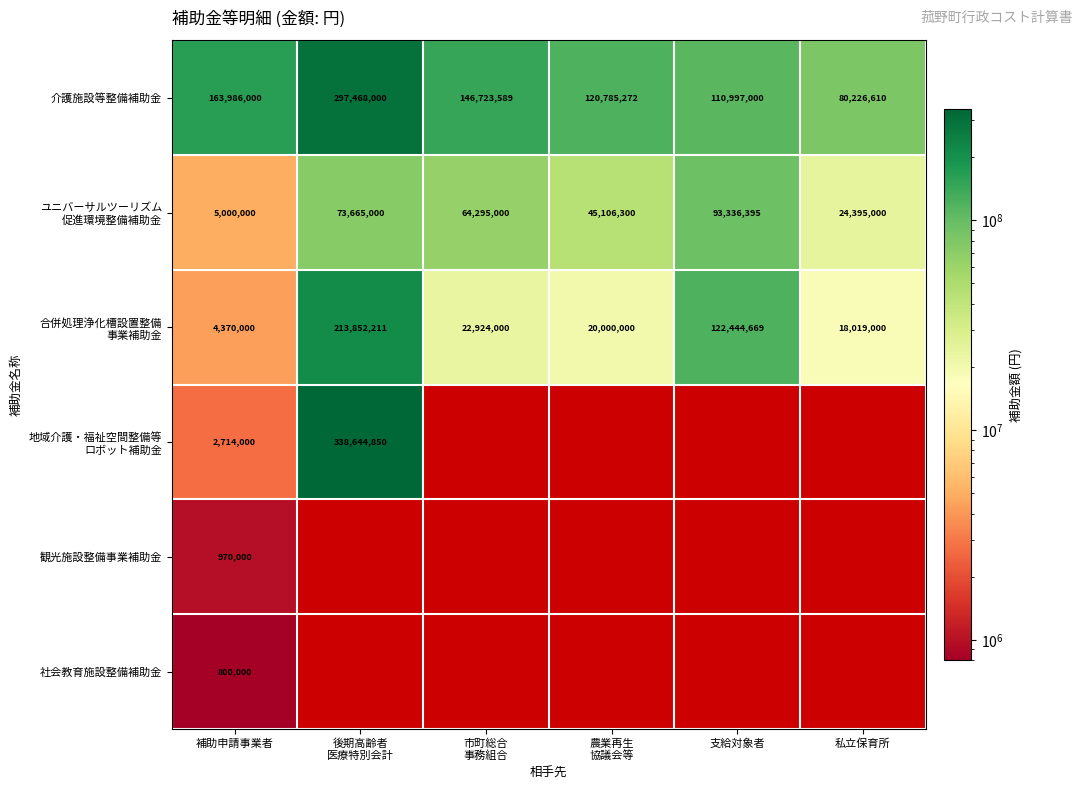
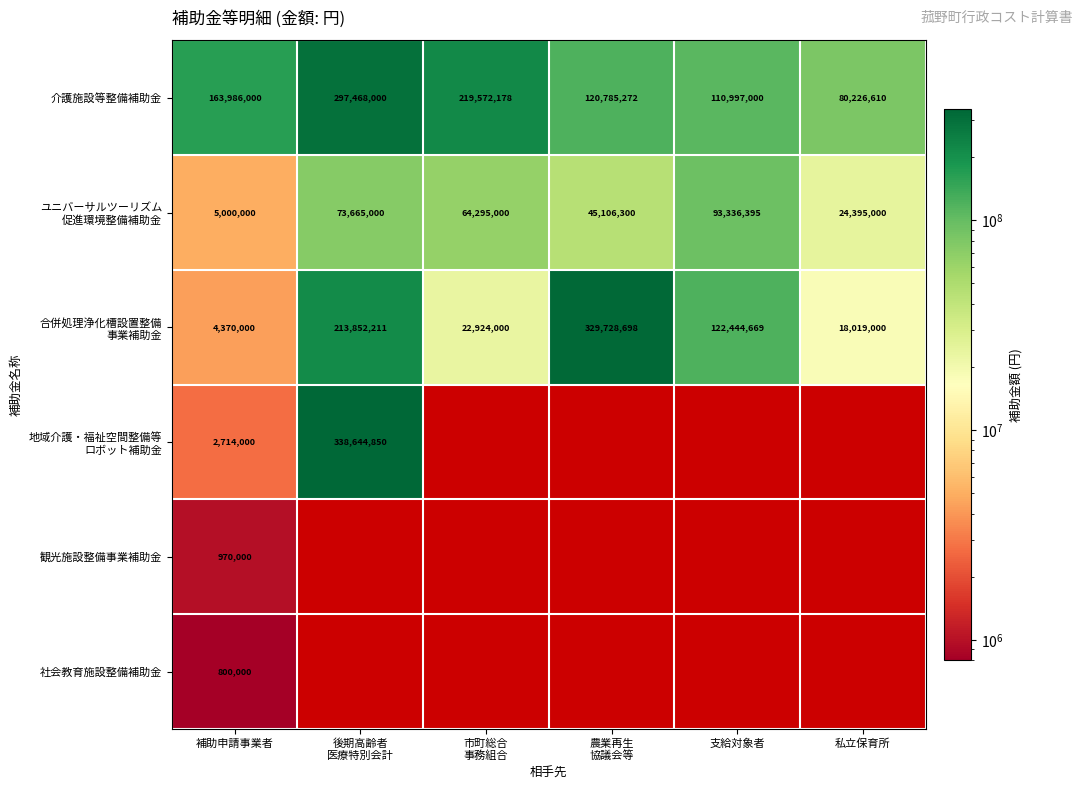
  {
    "介護施設等整備補助金": {
      "補助申請事業者": "163,986,000",
      "後期高齢者 医療特別会計": "297,468,000",
-     "市町総合 事務組合": "146,723,589",
+     "市町総合 事務組合": "219,572,178",
      "農業再生 協議会等": "120,785,272",
      "支給対象者": "110,997,000",
      "私立保育所": "80,226,610"
    },
    "ユニバーサルツーリズム 促進環境整備補助金": {
      "補助申請事業者": "5,000,000",
      "後期高齢者 医療特別会計": "73,665,000",
      "市町総合 事務組合": "64,295,000",
      "農業再生 協議会等": "45,106,300",
      "支給対象者": "93,336,395",
      "私立保育所": "24,395,000"
    },
    "合併処理浄化槽設置整備 事業補助金": {
      "補助申請事業者": "4,370,000",
      "後期高齢者 医療特別会計": "213,852,211",
      "市町総合 事務組合": "22,924,000",
-     "農業再生 協議会等": "20,000,000",
+     "農業再生 協議会等": "329,728,698",
      "支給対象者": "122,444,669",
      "私立保育所": "18,019,000"
    },
    "地域介護・福祉空間整備等 ロボット補助金": {
      "補助申請事業者": "2,714,000",
      "後期高齢者 医療特別会計": "338,644,850"
    },
    "観光施設整備事業補助金": {
      "補助申請事業者": "970,000"
    },
    "社会教育施設整備補助金": {
      "補助申請事業者": "800,000"
    }
  }
